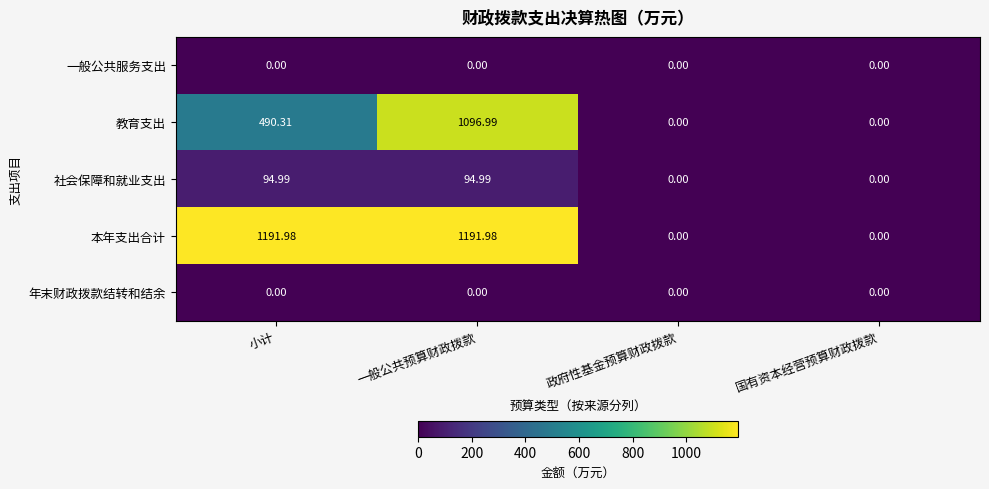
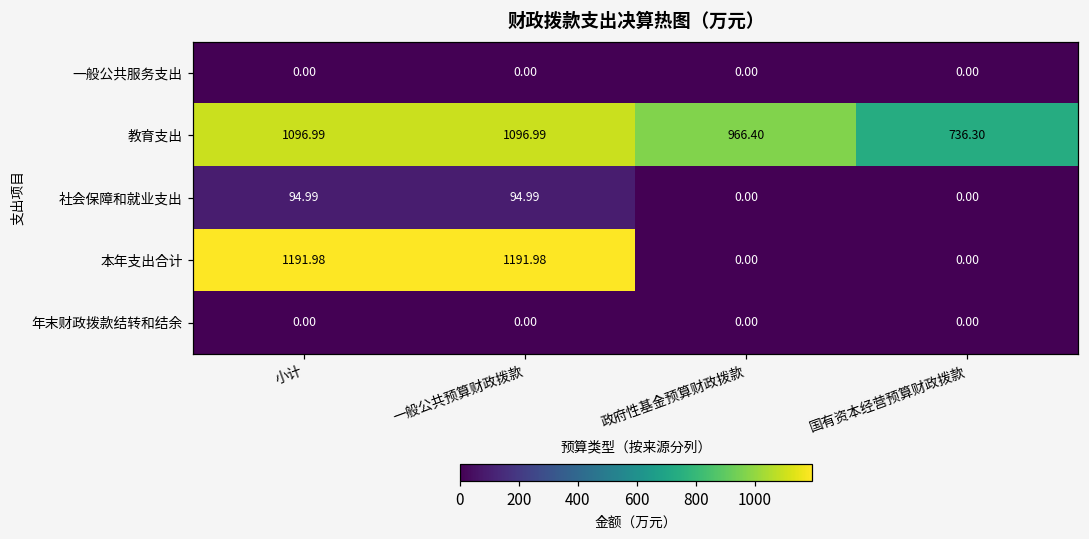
  {
    "一般公共服务支出": {
      "小计": 0.00,
      "一般公共预算财政拨款": 0.00,
      "政府性基金预算财政拨款": 0.00,
      "国有资本经营预算财政拨款": 0.00
    },
    "教育支出": {
-     "小计": 490.31,
+     "小计": 1096.99,
      "一般公共预算财政拨款": 1096.99,
-     "政府性基金预算财政拨款": 0.00,
-     "国有资本经营预算财政拨款": 0.00
+     "政府性基金预算财政拨款": 966.40,
+     "国有资本经营预算财政拨款": 736.30
    },
    "社会保障和就业支出": {
      "小计": 94.99,
      "一般公共预算财政拨款": 94.99,
      "政府性基金预算财政拨款": 0.00,
      "国有资本经营预算财政拨款": 0.00
    },
    "本年支出合计": {
      "小计": 1191.98,
      "一般公共预算财政拨款": 1191.98,
      "政府性基金预算财政拨款": 0.00,
      "国有资本经营预算财政拨款": 0.00
    },
    "年末财政拨款结转和结余": {
      "小计": 0.00,
      "一般公共预算财政拨款": 0.00,
      "政府性基金预算财政拨款": 0.00,
      "国有资本经营预算财政拨款": 0.00
    }
  }
